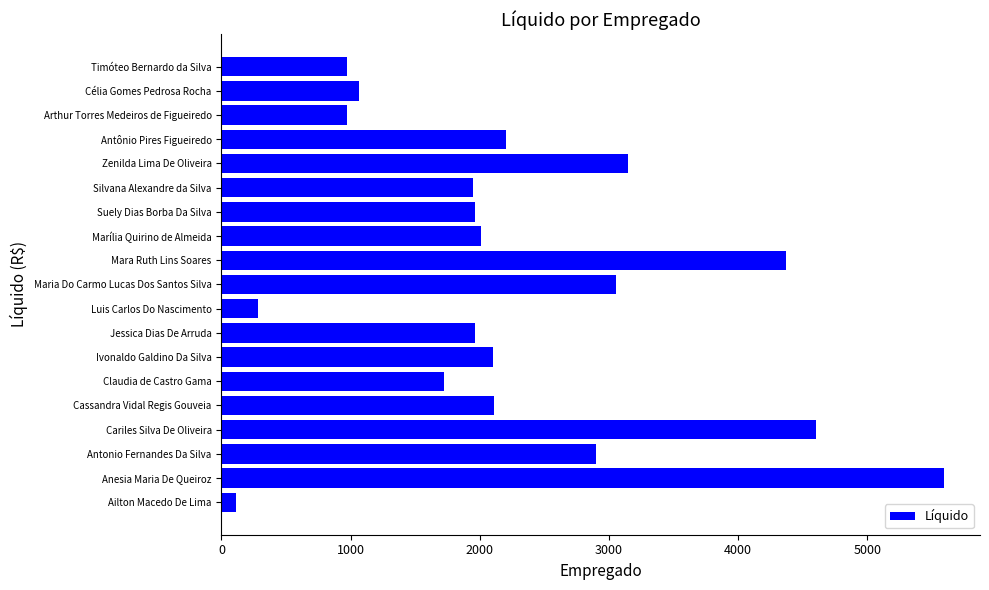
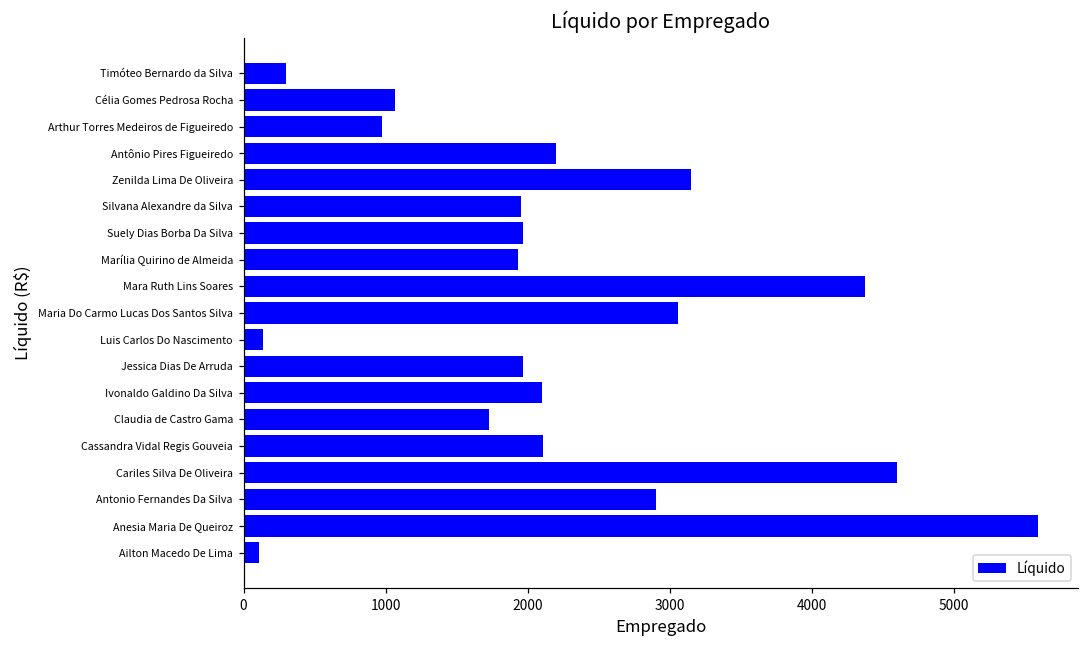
  {
-   "Timóteo Bernardo da Silva": 970,
+   "Timóteo Bernardo da Silva": 300,
    "Célia Gomes Pedrosa Rocha": 1070,
    "Arthur Torres Medeiros de Figueiredo": 970,
    "Antônio Pires Figueiredo": 2200,
    "Zenilda Lima De Oliveira": 3150,
    "Silvana Alexandre da Silva": 1950,
    "Suely Dias Borba Da Silva": 1970,
-   "Marília Quirino de Almeida": 2010,
+   "Marília Quirino de Almeida": 1930,
    "Mara Ruth Lins Soares": 4370,
    "Maria Do Carmo Lucas Dos Santos Silva": 3060,
-   "Luis Carlos Do Nascimento": 280,
+   "Luis Carlos Do Nascimento": 140,
    "Jessica Dias De Arruda": 1970,
    "Ivonaldo Galdino Da Silva": 2100,
    "Claudia de Castro Gama": 1720,
    "Cassandra Vidal Regis Gouveia": 2110,
    "Cariles Silva De Oliveira": 4600,
    "Antonio Fernandes Da Silva": 2900,
    "Anesia Maria De Queiroz": 5590,
    "Ailton Macedo De Lima": 110
  }
